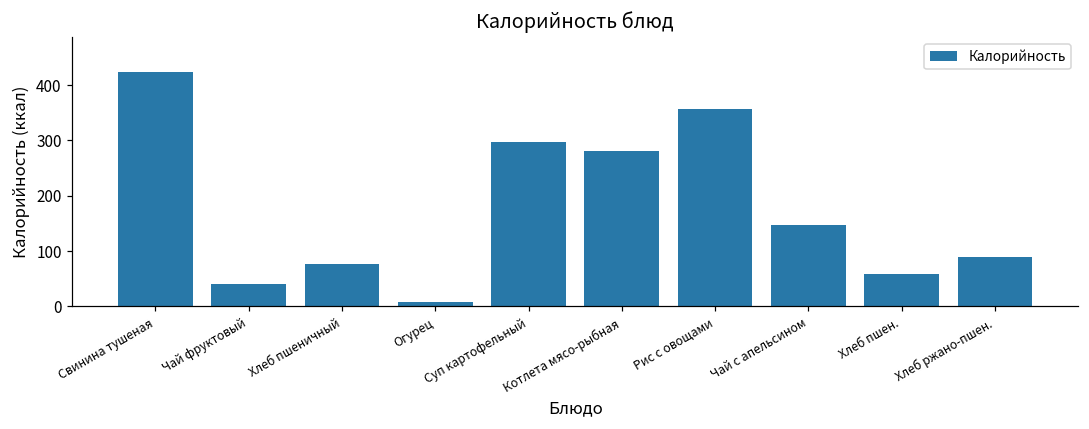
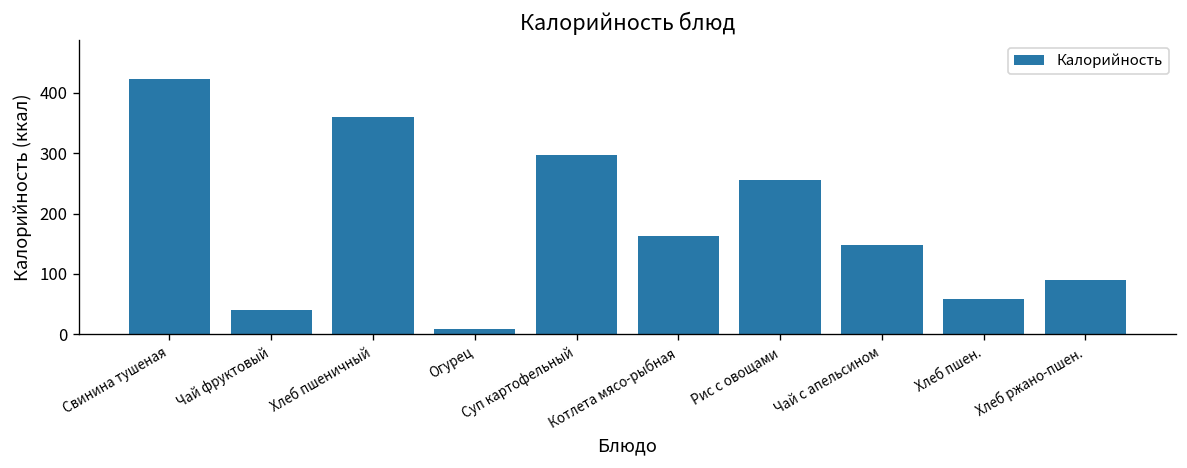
  {
    "Свинина тушеная": 420,
    "Чай фруктовый": 40,
-   "Хлеб пшеничный": 80,
+   "Хлеб пшеничный": 360,
    "Огурец": 10,
    "Суп картофельный": 300,
-   "Котлета мясо-рыбная": 280,
-   "Рис с овощами": 360,
+   "Котлета мясо-рыбная": 160,
+   "Рис с овощами": 260,
    "Чай с апельсином": 150,
    "Хлеб пшен.": 60,
    "Хлеб ржано-пшен.": 90
  }
